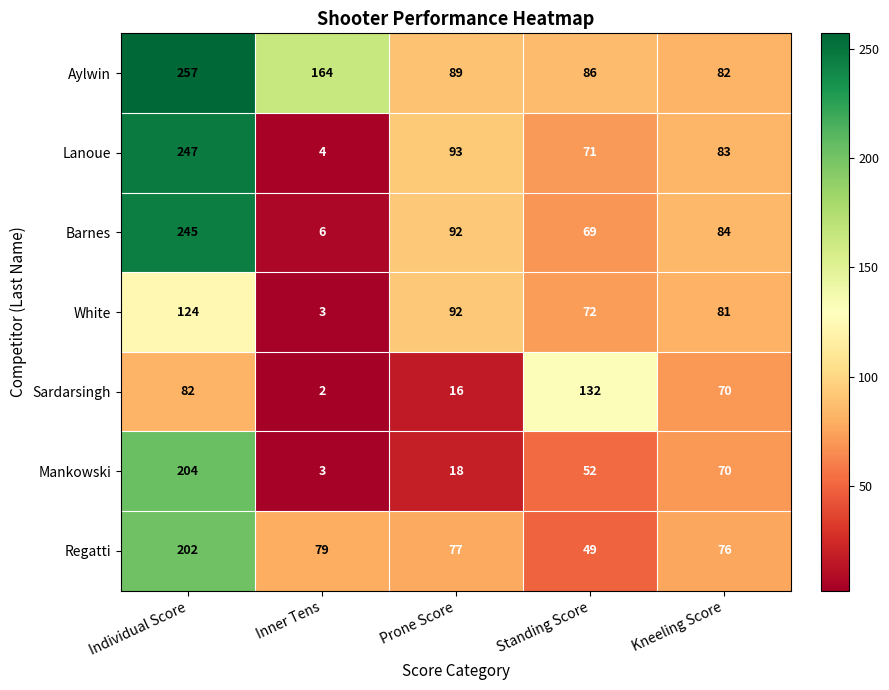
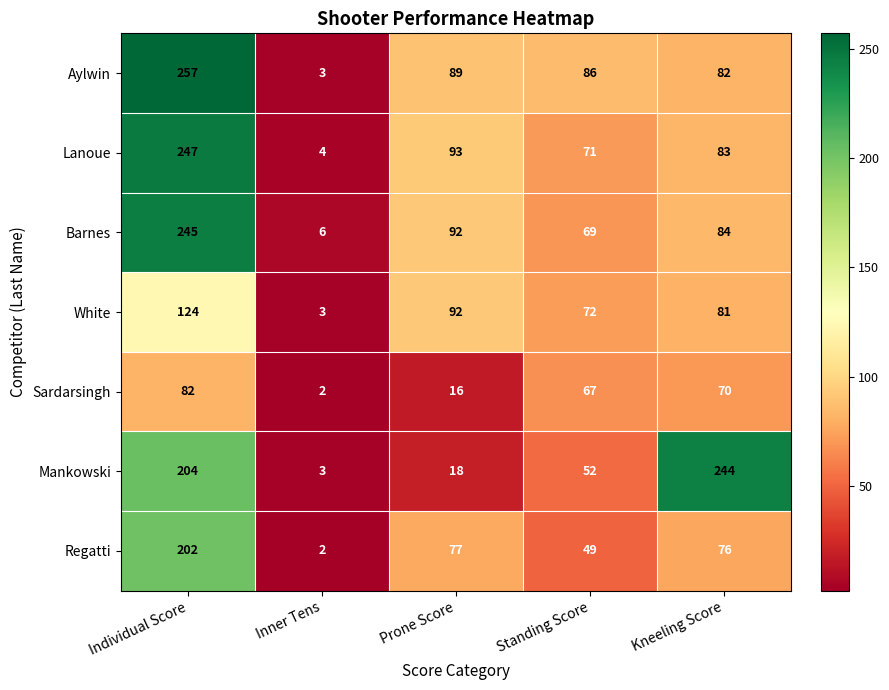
  {
    "Aylwin": {
      "Individual Score": 257,
-     "Inner Tens": 164,
+     "Inner Tens": 3,
      "Prone Score": 89,
      "Standing Score": 86,
      "Kneeling Score": 82
    },
    "Lanoue": {
      "Individual Score": 247,
      "Inner Tens": 4,
      "Prone Score": 93,
      "Standing Score": 71,
      "Kneeling Score": 83
    },
    "Barnes": {
      "Individual Score": 245,
      "Inner Tens": 6,
      "Prone Score": 92,
      "Standing Score": 69,
      "Kneeling Score": 84
    },
    "White": {
      "Individual Score": 124,
      "Inner Tens": 3,
      "Prone Score": 92,
      "Standing Score": 72,
      "Kneeling Score": 81
    },
    "Sardarsingh": {
      "Individual Score": 82,
      "Inner Tens": 2,
      "Prone Score": 16,
-     "Standing Score": 132,
+     "Standing Score": 67,
      "Kneeling Score": 70
    },
    "Mankowski": {
      "Individual Score": 204,
      "Inner Tens": 3,
      "Prone Score": 18,
      "Standing Score": 52,
-     "Kneeling Score": 70
+     "Kneeling Score": 244
    },
    "Regatti": {
      "Individual Score": 202,
-     "Inner Tens": 79,
+     "Inner Tens": 2,
      "Prone Score": 77,
      "Standing Score": 49,
      "Kneeling Score": 76
    }
  }
